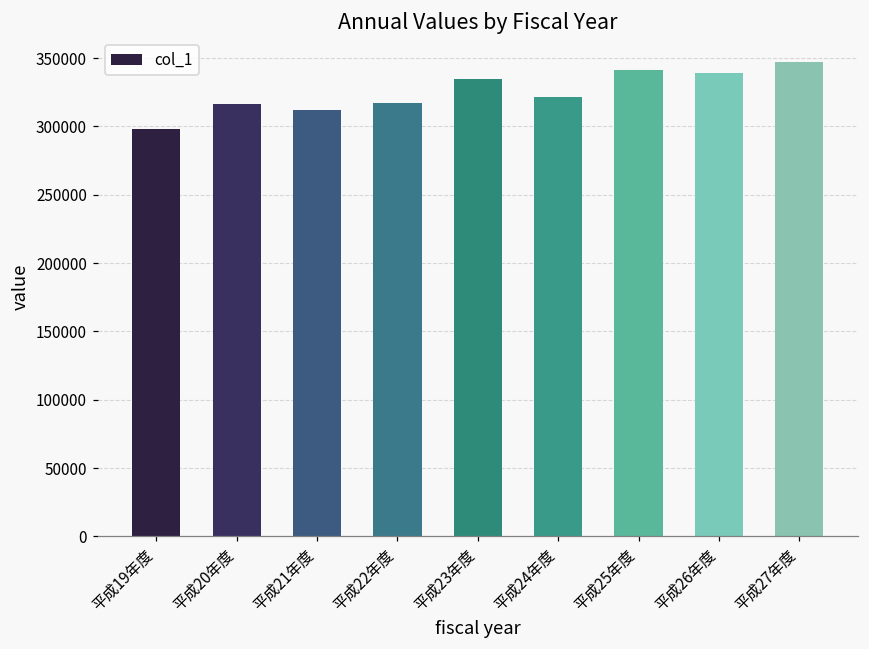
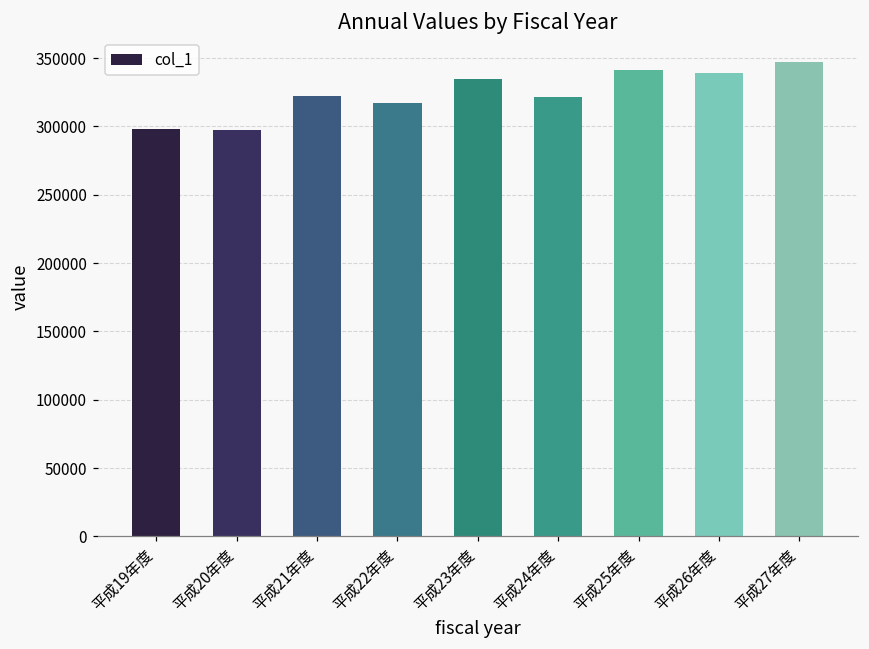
  {
    "平成19年度": 298000,
-   "平成20年度": 316000,
-   "平成21年度": 312000,
+   "平成20年度": 297000,
+   "平成21年度": 322000,
    "平成22年度": 317000,
    "平成23年度": 335000,
    "平成24年度": 322000,
    "平成25年度": 341000,
    "平成26年度": 339000,
    "平成27年度": 348000
  }
